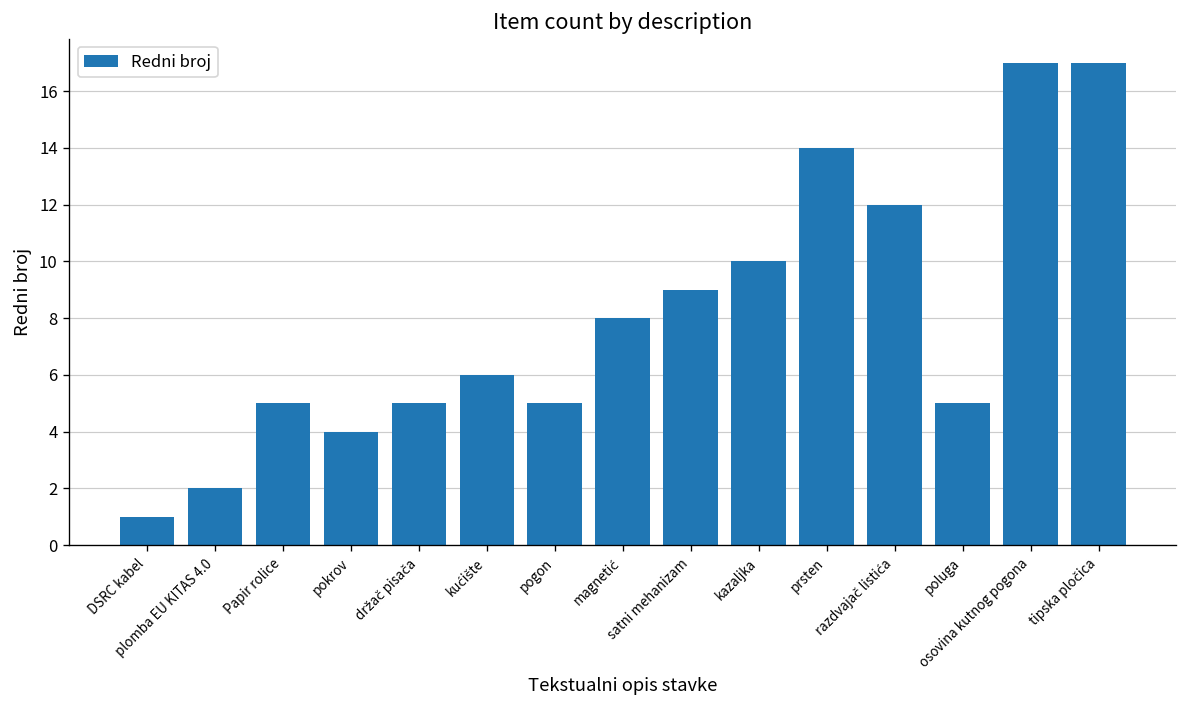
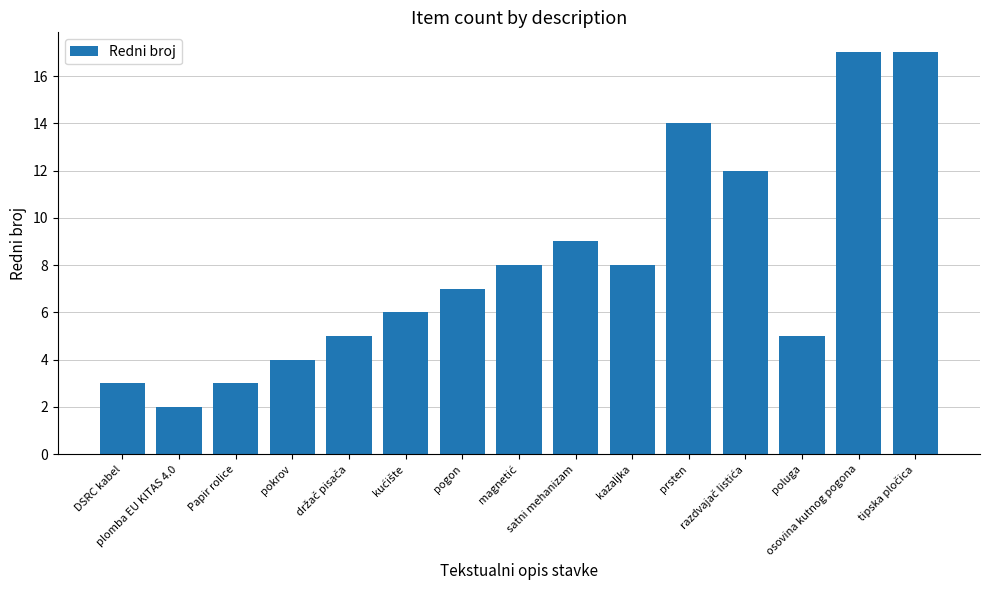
  {
-   "DSRC kabel": 1,
+   "DSRC kabel": 3,
    "plomba EU KITAS 4.0": 2,
-   "Papir rolice": 5,
+   "Papir rolice": 3,
    "pokrov": 4,
    "držač pisača": 5,
    "kućište": 6,
-   "pogon": 5,
+   "pogon": 7,
    "magnetić": 8,
    "satni mehanizam": 9,
-   "kazaljka": 10,
+   "kazaljka": 8,
    "prsten": 14,
    "razdvajač listića": 12,
    "poluga": 5,
    "osovina kutnog pogona": 17,
    "tipska pločica": 17
  }
